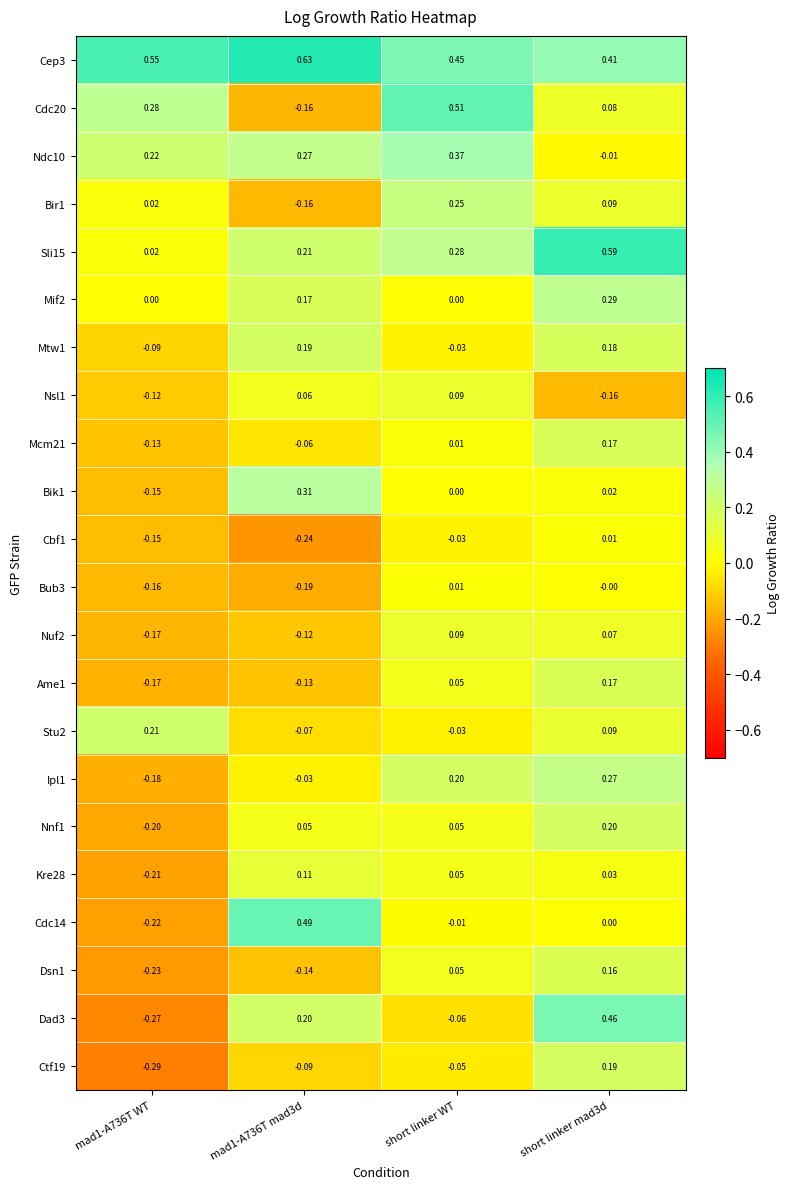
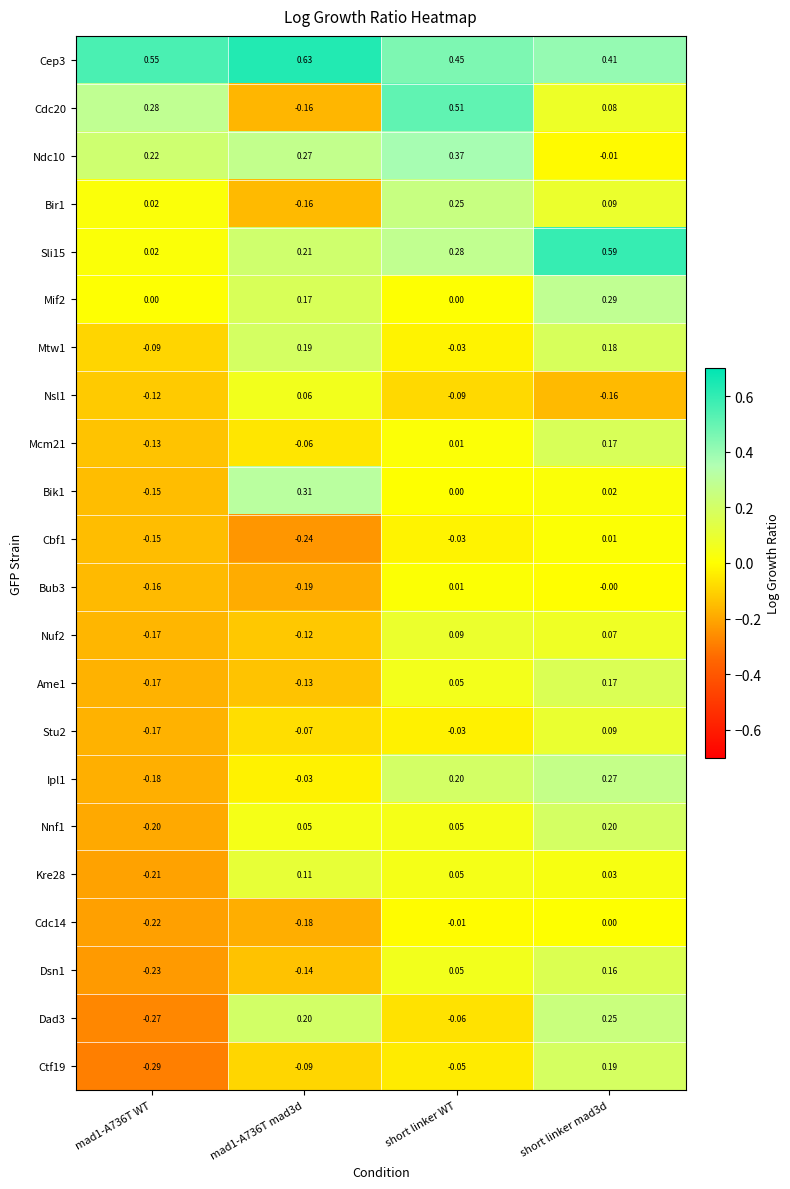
  {
    "Cep3": {
      "mad1-A736T WT": 0.55,
      "mad1-A736T mad3d": 0.63,
      "short linker WT": 0.45,
      "short linker mad3d": 0.41
    },
    "Cdc20": {
      "mad1-A736T WT": 0.28,
      "mad1-A736T mad3d": -0.16,
      "short linker WT": 0.51,
      "short linker mad3d": 0.08
    },
    "Ndc10": {
      "mad1-A736T WT": 0.22,
      "mad1-A736T mad3d": 0.27,
      "short linker WT": 0.37,
      "short linker mad3d": -0.01
    },
    "Bir1": {
      "mad1-A736T WT": 0.02,
      "mad1-A736T mad3d": -0.16,
      "short linker WT": 0.25,
      "short linker mad3d": 0.09
    },
    "Sli15": {
      "mad1-A736T WT": 0.02,
      "mad1-A736T mad3d": 0.21,
      "short linker WT": 0.28,
      "short linker mad3d": 0.59
    },
    "Mif2": {
      "mad1-A736T WT": 0.00,
      "mad1-A736T mad3d": 0.17,
      "short linker WT": 0.00,
      "short linker mad3d": 0.29
    },
    "Mtw1": {
      "mad1-A736T WT": -0.09,
      "mad1-A736T mad3d": 0.19,
      "short linker WT": -0.03,
      "short linker mad3d": 0.18
    },
    "Nsl1": {
      "mad1-A736T WT": -0.12,
      "mad1-A736T mad3d": 0.06,
-     "short linker WT": 0.09,
+     "short linker WT": -0.09,
      "short linker mad3d": -0.16
    },
    "Mcm21": {
      "mad1-A736T WT": -0.13,
      "mad1-A736T mad3d": -0.06,
      "short linker WT": 0.01,
      "short linker mad3d": 0.17
    },
    "Bik1": {
      "mad1-A736T WT": -0.15,
      "mad1-A736T mad3d": 0.31,
      "short linker WT": 0.00,
      "short linker mad3d": 0.02
    },
    "Cbf1": {
      "mad1-A736T WT": -0.15,
      "mad1-A736T mad3d": -0.24,
      "short linker WT": -0.03,
      "short linker mad3d": 0.01
    },
    "Bub3": {
      "mad1-A736T WT": -0.16,
      "mad1-A736T mad3d": -0.19,
      "short linker WT": 0.01,
      "short linker mad3d": -0.00
    },
    "Nuf2": {
      "mad1-A736T WT": -0.17,
      "mad1-A736T mad3d": -0.12,
      "short linker WT": 0.09,
      "short linker mad3d": 0.07
    },
    "Ame1": {
      "mad1-A736T WT": -0.17,
      "mad1-A736T mad3d": -0.13,
      "short linker WT": 0.05,
      "short linker mad3d": 0.17
    },
    "Stu2": {
-     "mad1-A736T WT": 0.21,
+     "mad1-A736T WT": -0.17,
      "mad1-A736T mad3d": -0.07,
      "short linker WT": -0.03,
      "short linker mad3d": 0.09
    },
    "Ipl1": {
      "mad1-A736T WT": -0.18,
      "mad1-A736T mad3d": -0.03,
      "short linker WT": 0.20,
      "short linker mad3d": 0.27
    },
    "Nnf1": {
      "mad1-A736T WT": -0.20,
      "mad1-A736T mad3d": 0.05,
      "short linker WT": 0.05,
      "short linker mad3d": 0.20
    },
    "Kre28": {
      "mad1-A736T WT": -0.21,
      "mad1-A736T mad3d": 0.11,
      "short linker WT": 0.05,
      "short linker mad3d": 0.03
    },
    "Cdc14": {
      "mad1-A736T WT": -0.22,
-     "mad1-A736T mad3d": 0.49,
+     "mad1-A736T mad3d": -0.18,
      "short linker WT": -0.01,
      "short linker mad3d": 0.00
    },
    "Dsn1": {
      "mad1-A736T WT": -0.23,
      "mad1-A736T mad3d": -0.14,
      "short linker WT": 0.05,
      "short linker mad3d": 0.16
    },
    "Dad3": {
      "mad1-A736T WT": -0.27,
      "mad1-A736T mad3d": 0.20,
      "short linker WT": -0.06,
-     "short linker mad3d": 0.46
+     "short linker mad3d": 0.25
    },
    "Ctf19": {
      "mad1-A736T WT": -0.29,
      "mad1-A736T mad3d": -0.09,
      "short linker WT": -0.05,
      "short linker mad3d": 0.19
    }
  }
